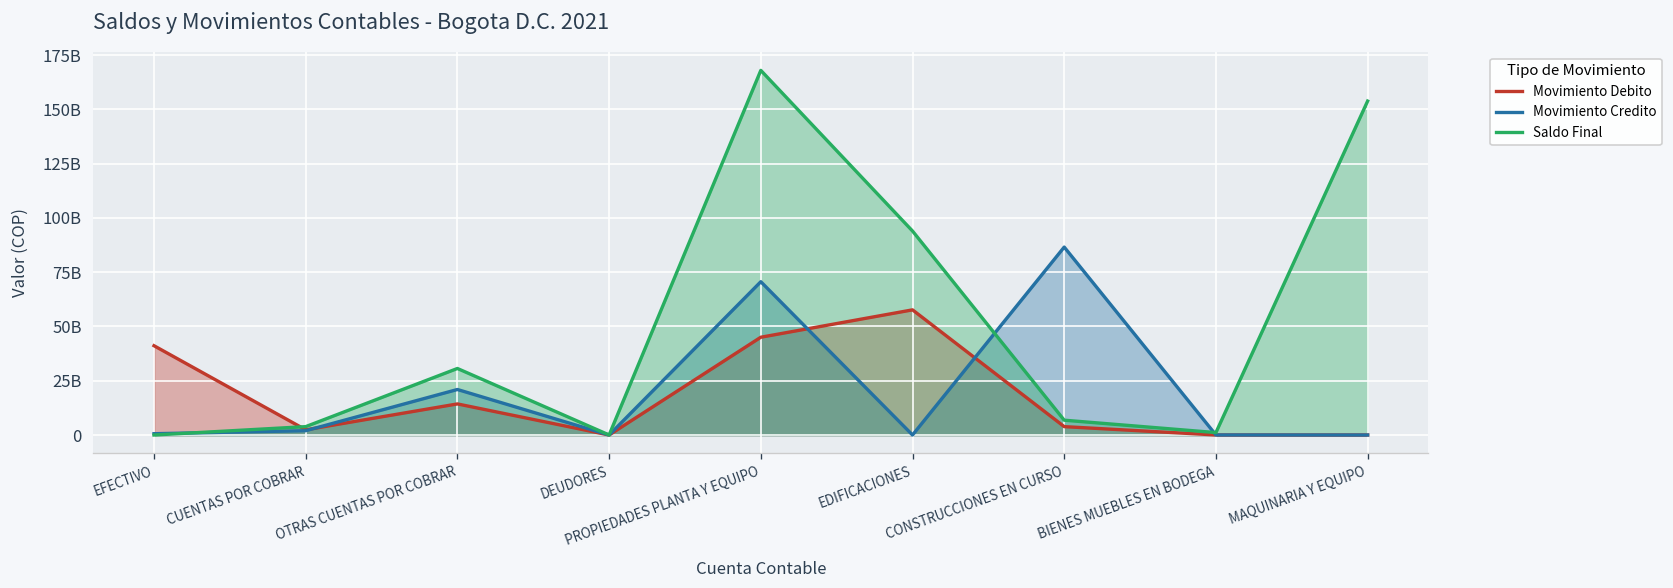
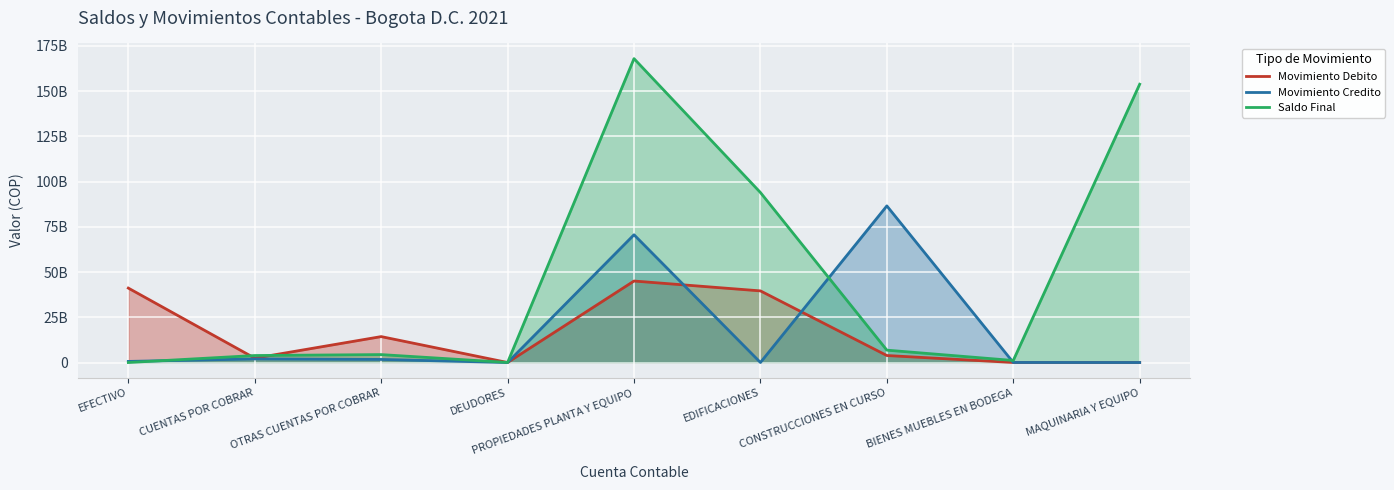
  {
    "Movimiento Debito": {
      "EFECTIVO": 41000000000,
      "OTRAS CUENTAS POR COBRAR": 14000000000,
      "PROPIEDADES PLANTA Y EQUIPO": 45000000000,
-     "EDIFICACIONES": 58000000000,
+     "EDIFICACIONES": 40000000000,
      "CONSTRUCCIONES EN CURSO": 4000000000
    },
    "Movimiento Credito": {
-     "OTRAS CUENTAS POR COBRAR": 21000000000,
+     "OTRAS CUENTAS POR COBRAR": 2000000000,
      "PROPIEDADES PLANTA Y EQUIPO": 71000000000,
      "EDIFICACIONES": 0,
      "CONSTRUCCIONES EN CURSO": 87000000000
    },
    "Saldo Final": {
      "CUENTAS POR COBRAR": 4000000000,
-     "OTRAS CUENTAS POR COBRAR": 31000000000,
+     "OTRAS CUENTAS POR COBRAR": 4000000000,
      "PROPIEDADES PLANTA Y EQUIPO": 168000000000,
      "EDIFICACIONES": 94000000000,
      "CONSTRUCCIONES EN CURSO": 7000000000,
      "MAQUINARIA Y EQUIPO": 154000000000
    }
  }
